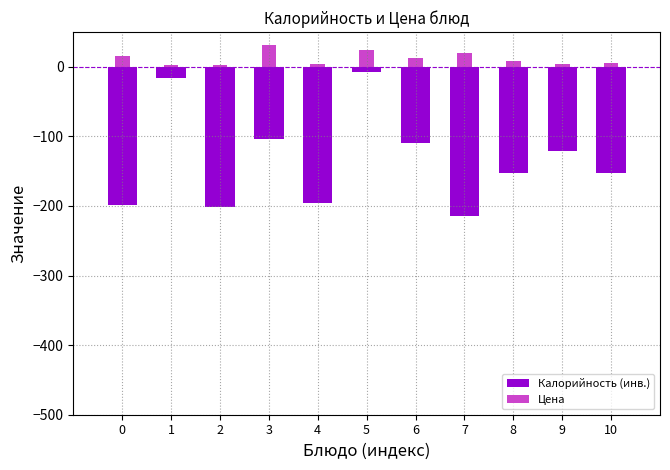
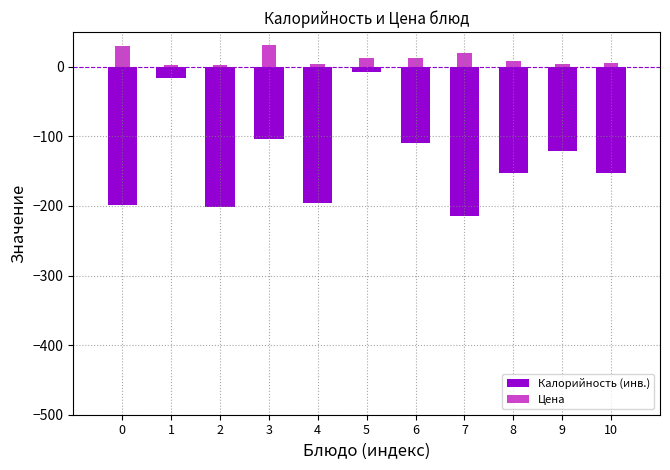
  {
    "Калорийность (инв.)": {
      "0": -200,
      "1": -20,
      "2": -200,
      "3": -100,
      "4": -200,
      "5": -10,
      "6": -110,
      "7": -220,
      "8": -150,
      "9": -120,
      "10": -150
    },
    "Цена": {
-     "0": 10,
+     "0": 30,
      "3": 30,
      "4": 0,
-     "5": 20,
+     "5": 10,
      "6": 10,
      "7": 20,
      "8": 10,
      "9": 0,
      "10": 10
    }
  }
